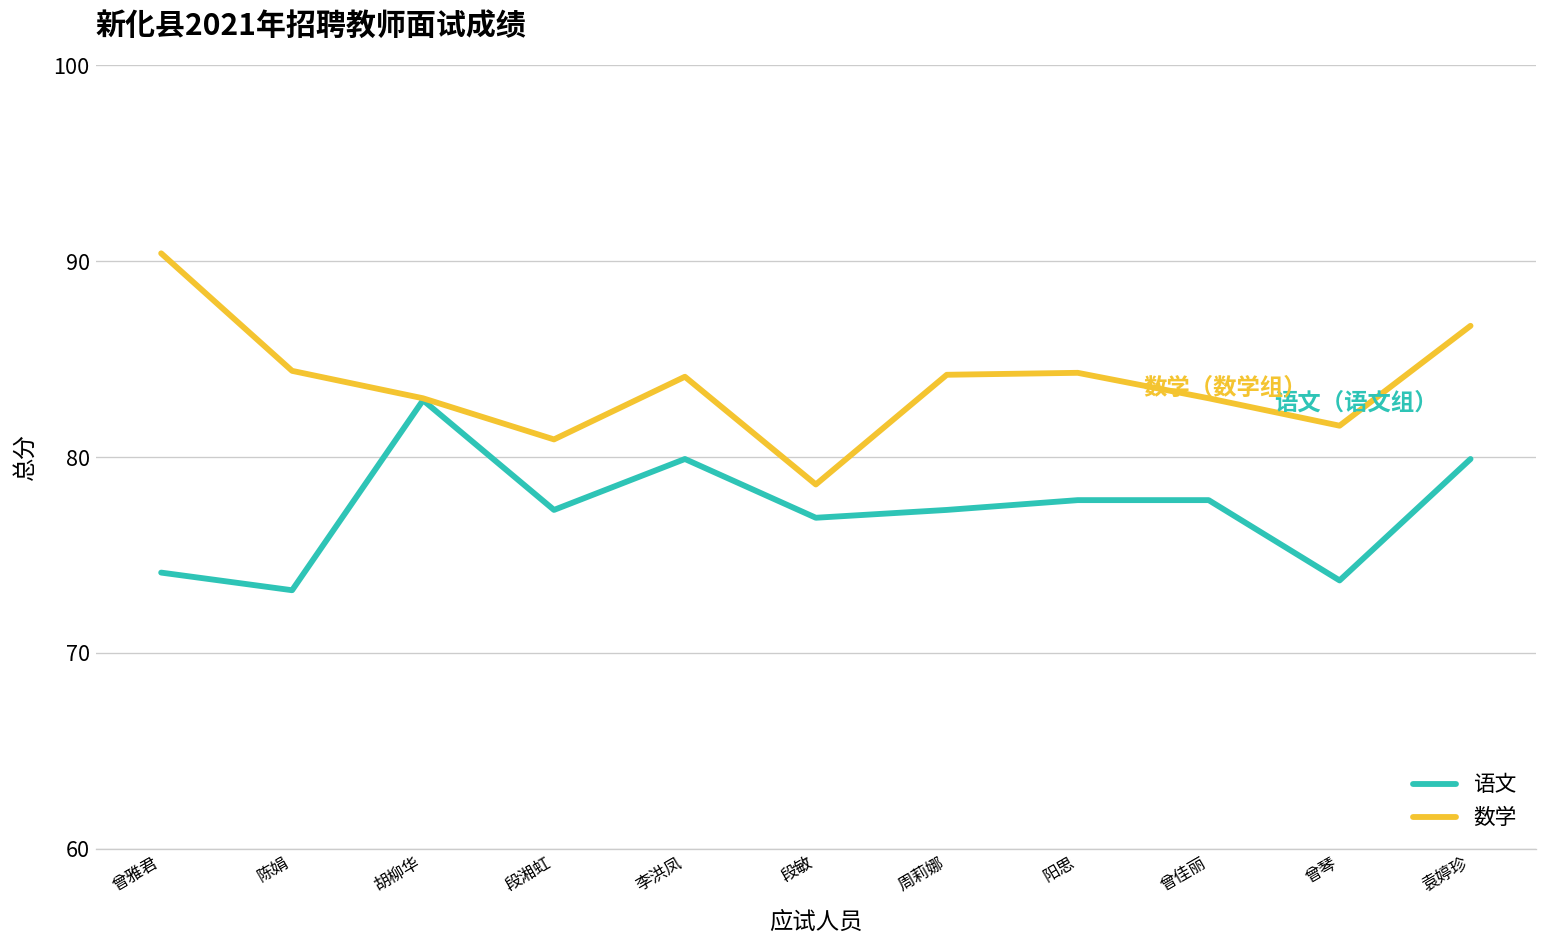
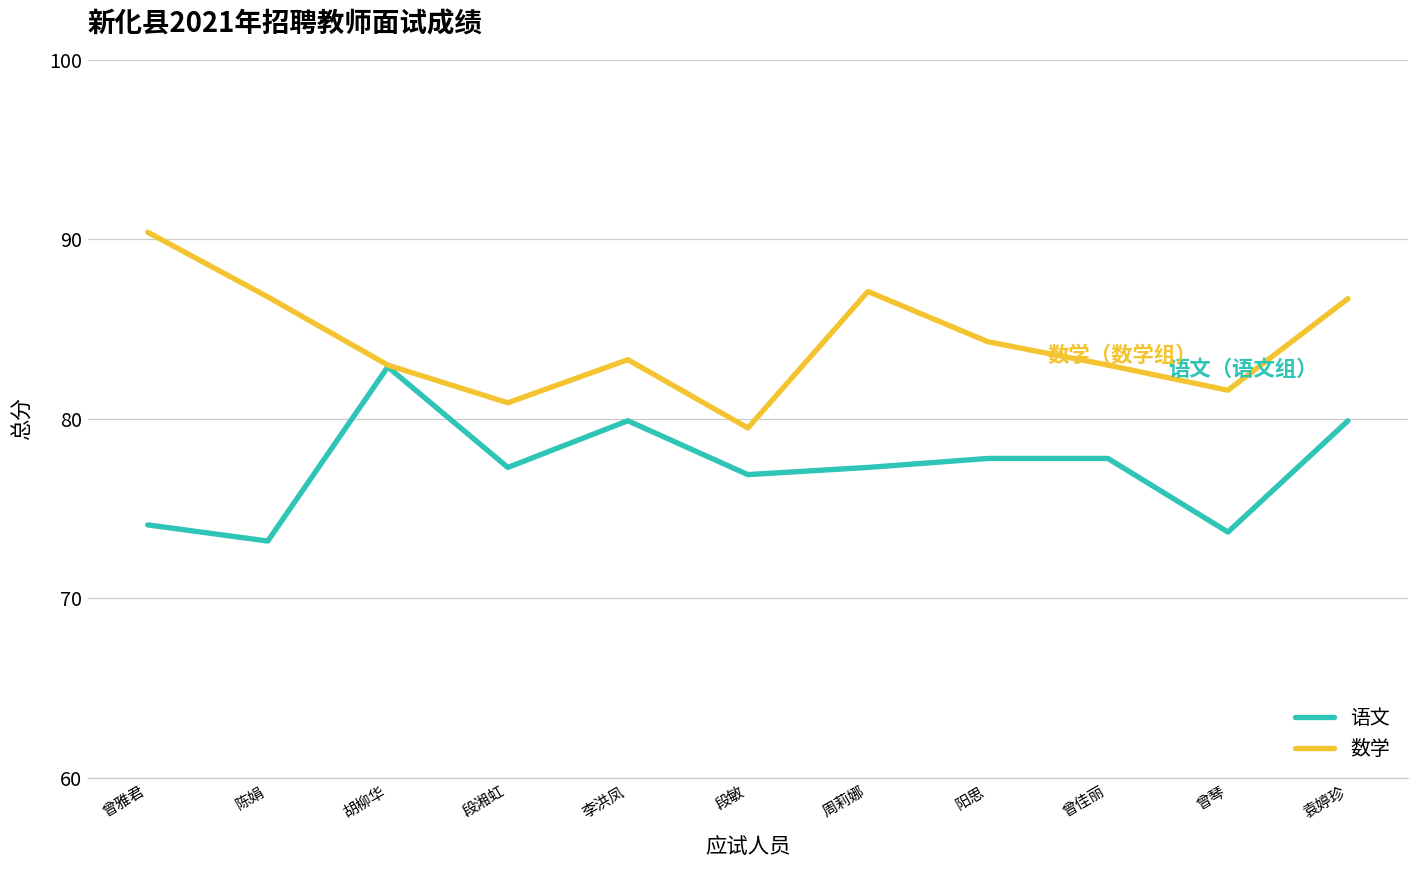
  {
    "语文": {
      "曾雅君": 74.1,
      "陈娟": 73.2,
      "段湘虹": 77.3,
      "李洪凤": 79.9,
      "段敏": 76.9,
      "周莉娜": 77.3,
      "阳思": 77.8,
      "曾佳丽": 77.8,
      "曾琴": 73.7,
      "袁婷珍": 79.9
    },
    "数学": {
      "曾雅君": 90.4,
-     "陈娟": 84.4,
+     "陈娟": 86.8,
      "段湘虹": 80.9,
-     "李洪凤": 84.1,
-     "段敏": 78.6,
-     "周莉娜": 84.2,
+     "李洪凤": 83.3,
+     "段敏": 79.5,
+     "周莉娜": 87.1,
      "阳思": 84.3,
      "曾佳丽": 83.0,
      "曾琴": 81.6,
      "袁婷珍": 86.7
    }
  }
